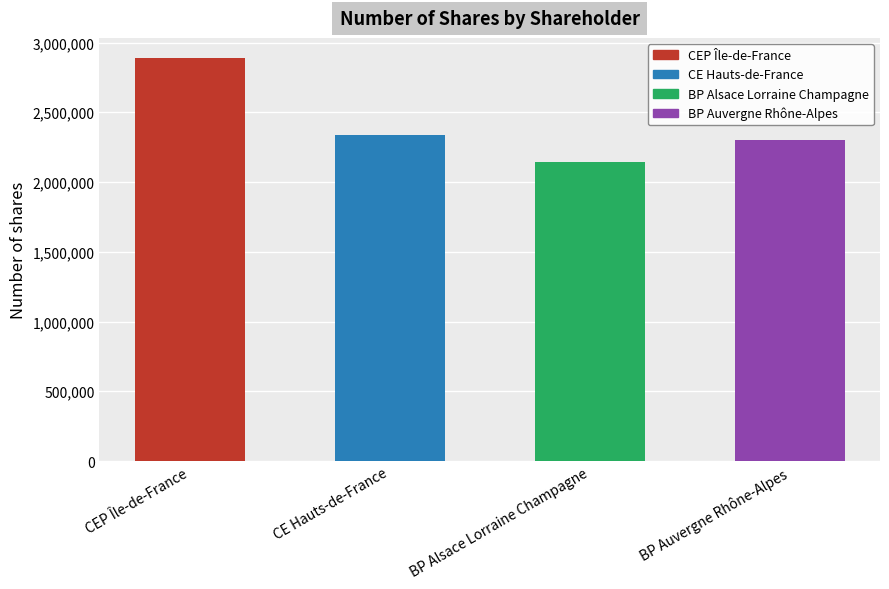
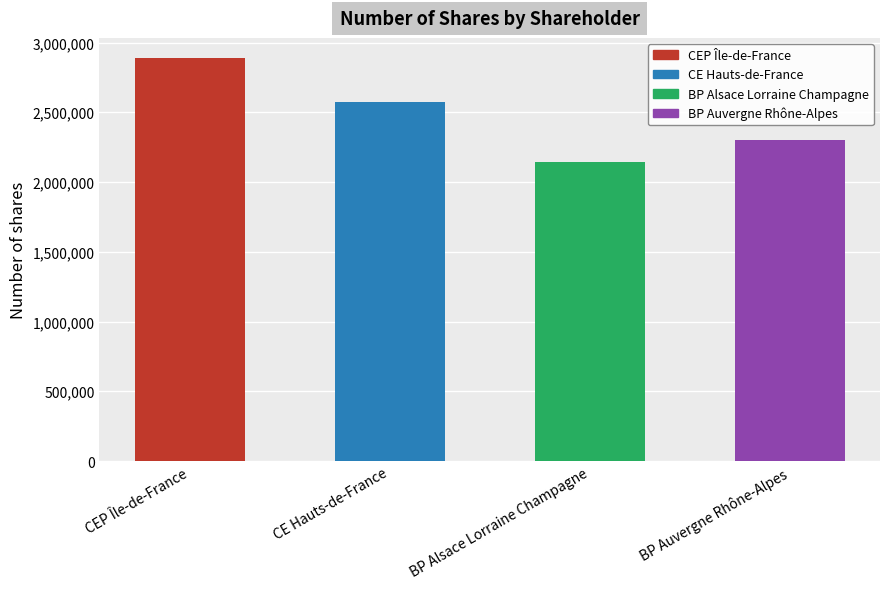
  {
    "CEP Île-de-France": "2,890,000",
-   "CE Hauts-de-France": "2,340,000",
+   "CE Hauts-de-France": "2,570,000",
    "BP Alsace Lorraine Champagne": "2,140,000",
    "BP Auvergne Rhône-Alpes": "2,300,000"
  }
